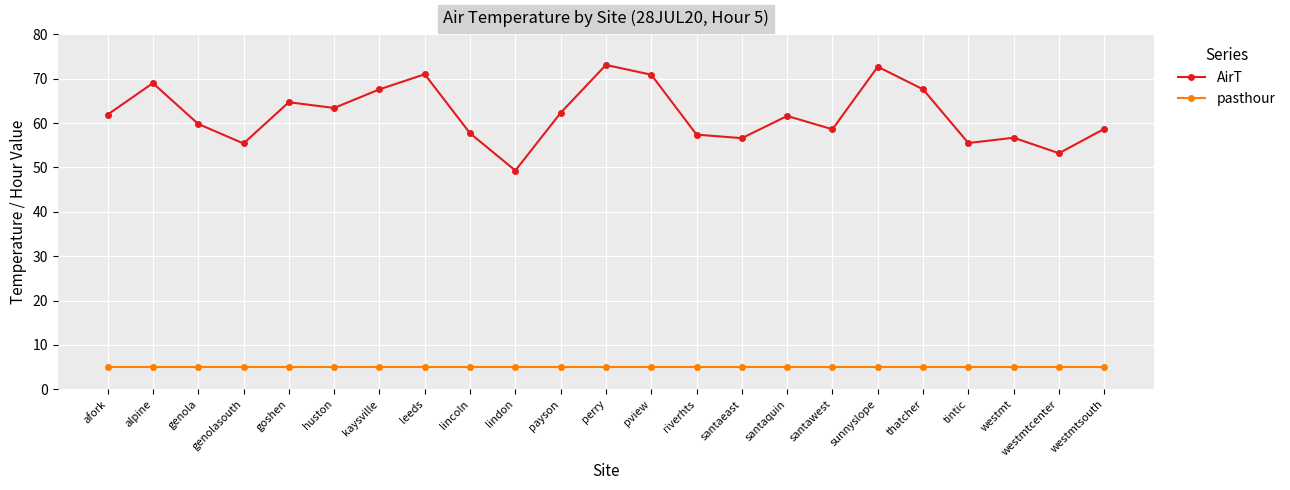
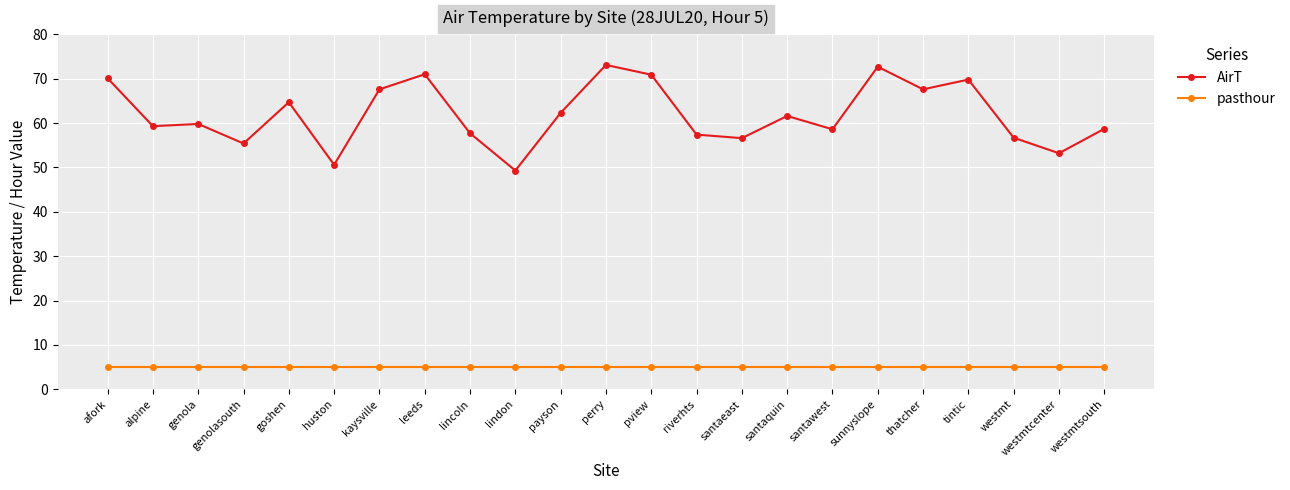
  {
    "AirT": {
-     "afork": 62,
-     "alpine": 69,
+     "afork": 70,
+     "alpine": 59,
      "genola": 60,
      "genolasouth": 55,
      "goshen": 65,
-     "huston": 63,
+     "huston": 51,
      "kaysville": 68,
      "leeds": 71,
      "lincoln": 58,
      "lindon": 49,
      "payson": 62,
      "perry": 73,
      "pview": 71,
      "riverhts": 57,
      "santaeast": 57,
      "santaquin": 62,
      "santawest": 59,
      "sunnyslope": 73,
      "thatcher": 68,
-     "tintic": 56,
+     "tintic": 70,
      "westmt": 57,
      "westmtcenter": 53,
      "westmtsouth": 59
    },
    "pasthour": {
      "afork": 5,
      "alpine": 5,
      "genola": 5,
      "genolasouth": 5,
      "goshen": 5,
      "huston": 5,
      "kaysville": 5,
      "leeds": 5,
      "lincoln": 5,
      "lindon": 5,
      "payson": 5,
      "perry": 5,
      "pview": 5,
      "riverhts": 5,
      "santaeast": 5,
      "santaquin": 5,
      "santawest": 5,
      "sunnyslope": 5,
      "thatcher": 5,
      "tintic": 5,
      "westmt": 5,
      "westmtcenter": 5,
      "westmtsouth": 5
    }
  }
